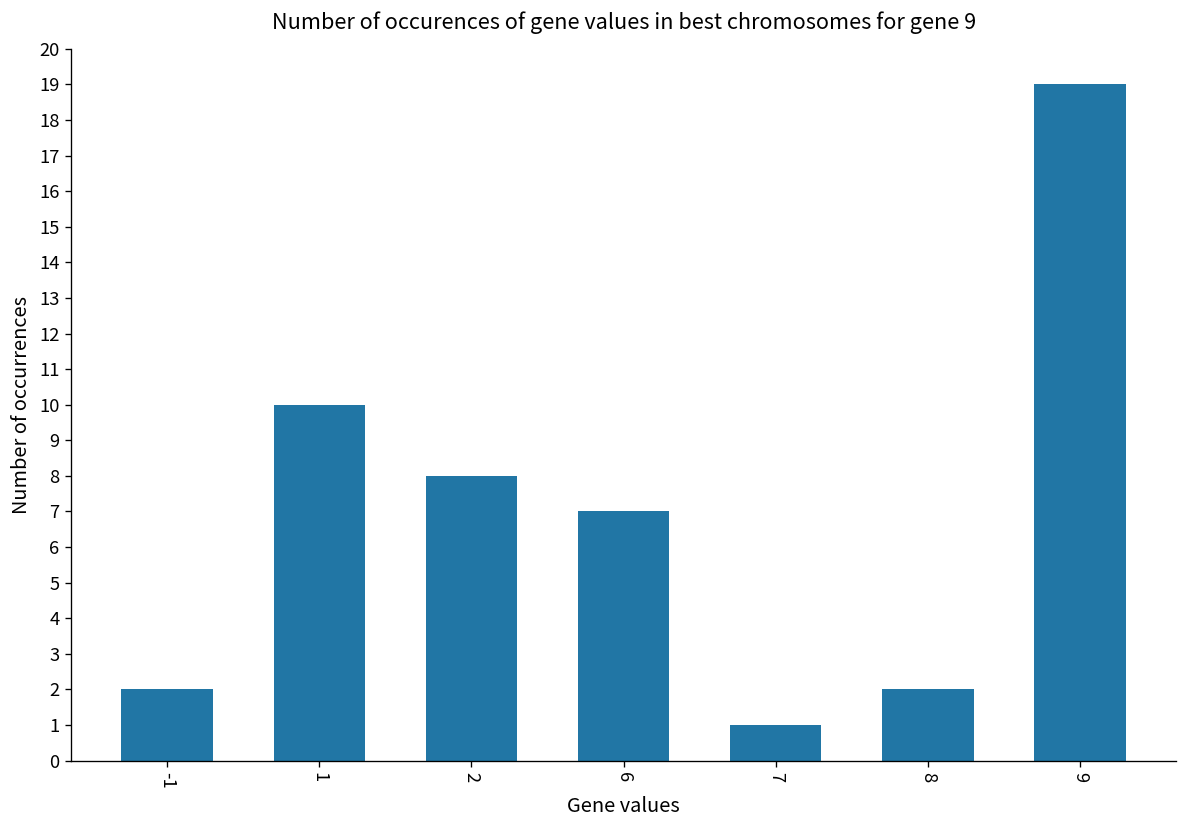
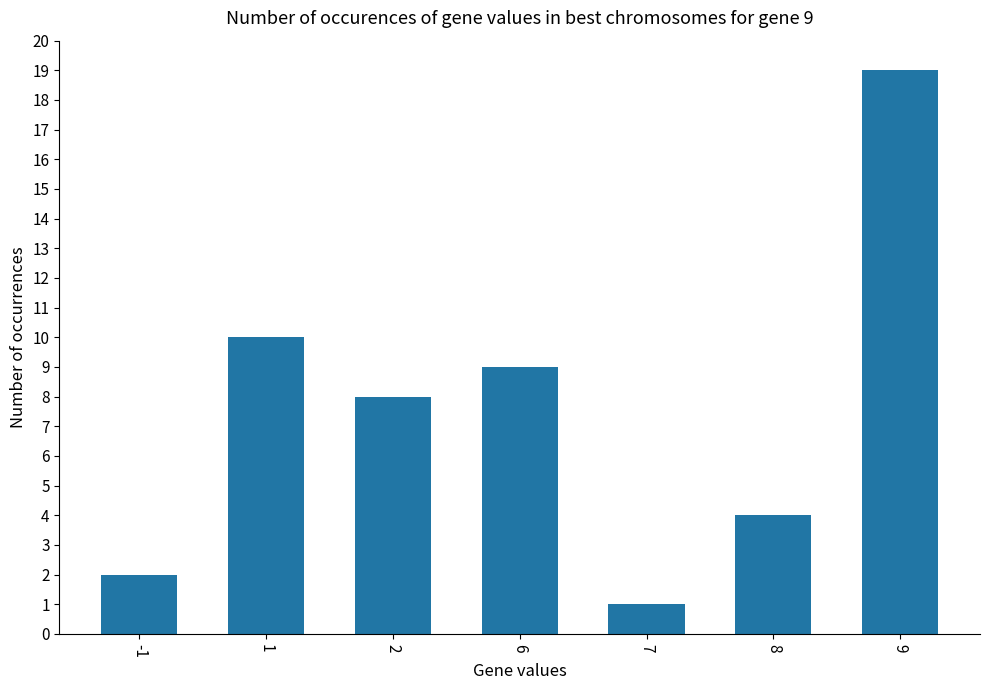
  {
    "-1": 2,
    "1": 10,
    "2": 8,
-   "6": 7,
+   "6": 9,
    "7": 1,
-   "8": 2,
+   "8": 4,
    "9": 19
  }
